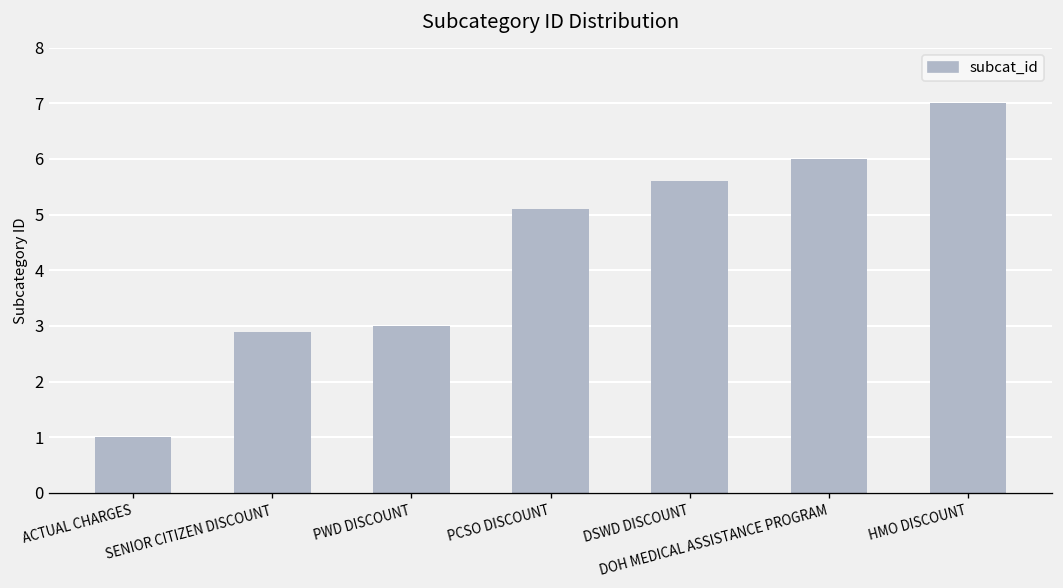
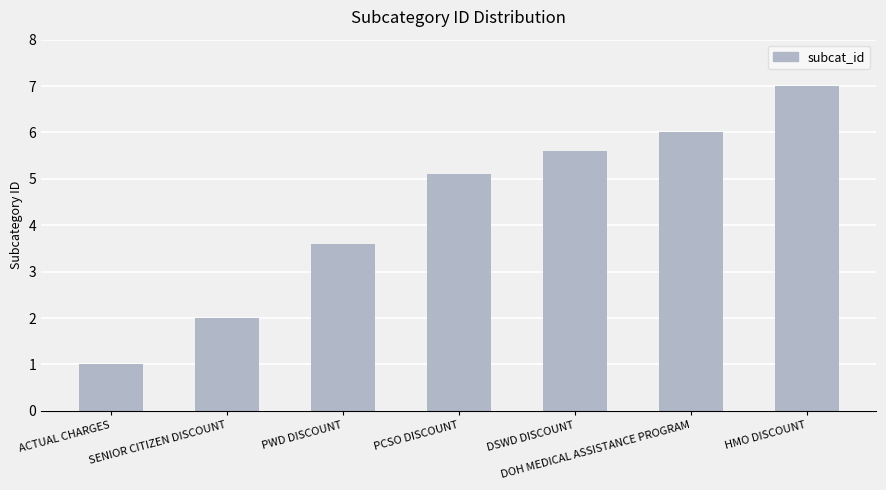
  {
    "ACTUAL CHARGES": 1.0,
-   "SENIOR CITIZEN DISCOUNT": 2.9,
-   "PWD DISCOUNT": 3.0,
+   "SENIOR CITIZEN DISCOUNT": 2.0,
+   "PWD DISCOUNT": 3.6,
    "PCSO DISCOUNT": 5.1,
    "DSWD DISCOUNT": 5.6,
    "DOH MEDICAL ASSISTANCE PROGRAM": 6.0,
    "HMO DISCOUNT": 7.0
  }
